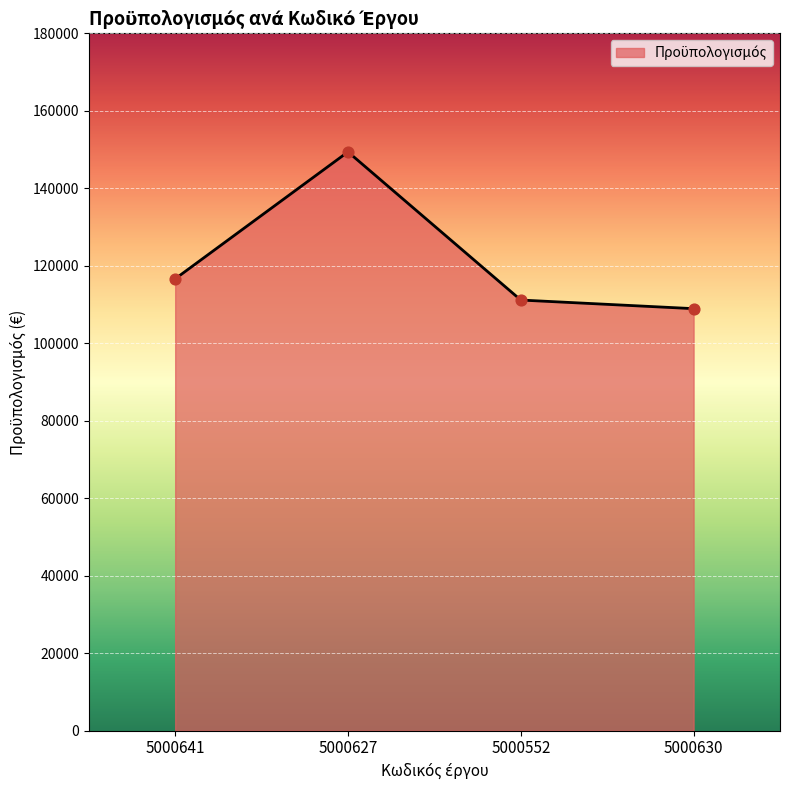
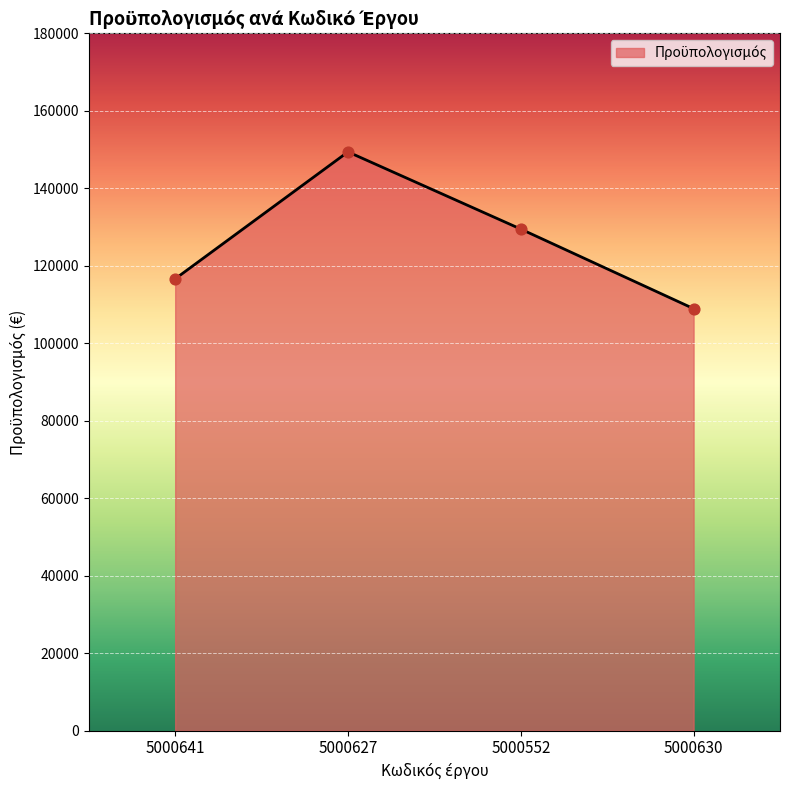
  {
    "5000641": 117000,
    "5000627": 149000,
-   "5000552": 111000,
+   "5000552": 129000,
    "5000630": 109000
  }
